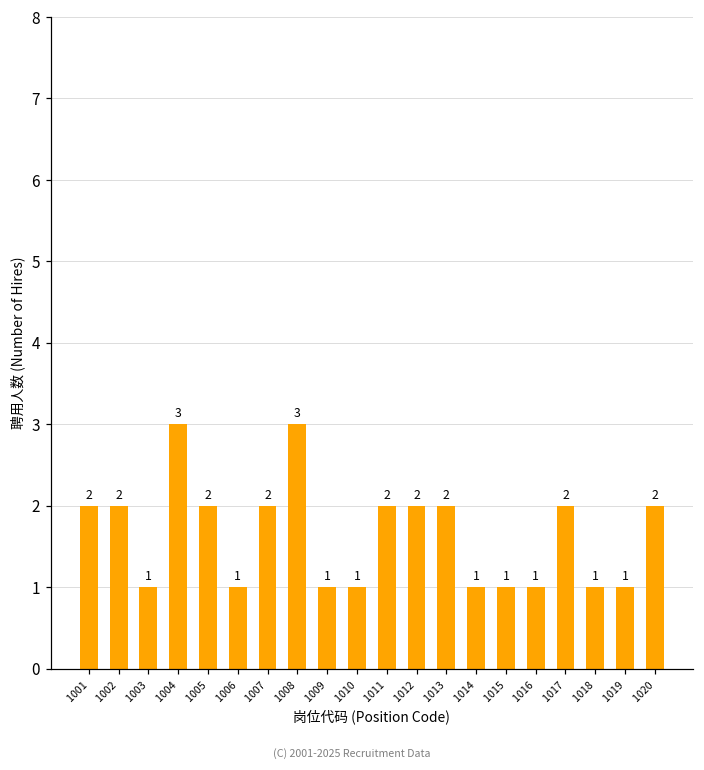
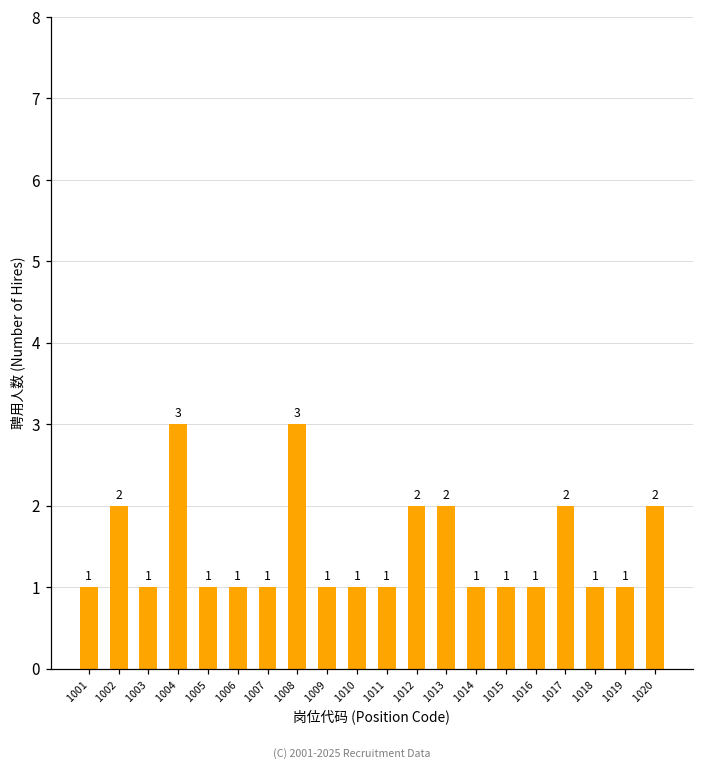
  {
-   "1001": 2,
+   "1001": 1,
    "1002": 2,
    "1003": 1,
    "1004": 3,
-   "1005": 2,
+   "1005": 1,
    "1006": 1,
-   "1007": 2,
+   "1007": 1,
    "1008": 3,
    "1009": 1,
    "1010": 1,
-   "1011": 2,
+   "1011": 1,
    "1012": 2,
    "1013": 2,
    "1014": 1,
    "1015": 1,
    "1016": 1,
    "1017": 2,
    "1018": 1,
    "1019": 1,
    "1020": 2
  }
